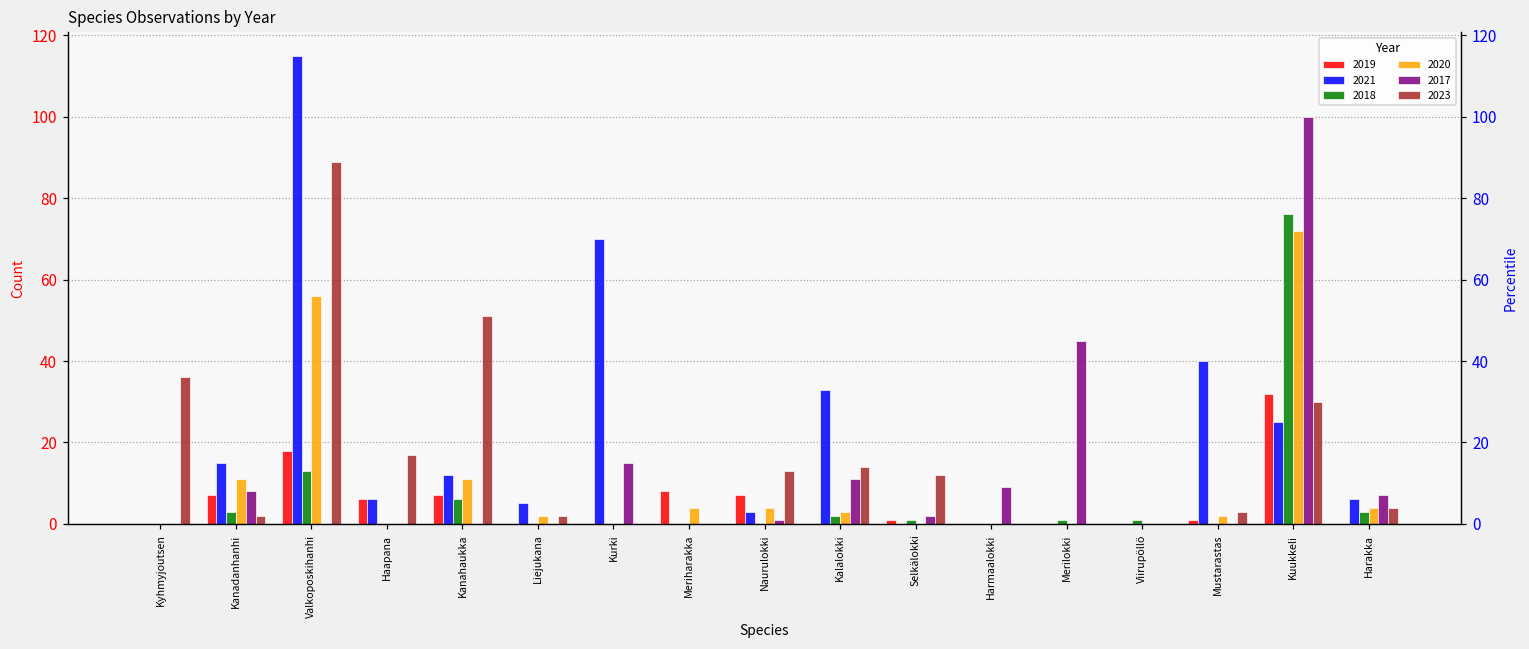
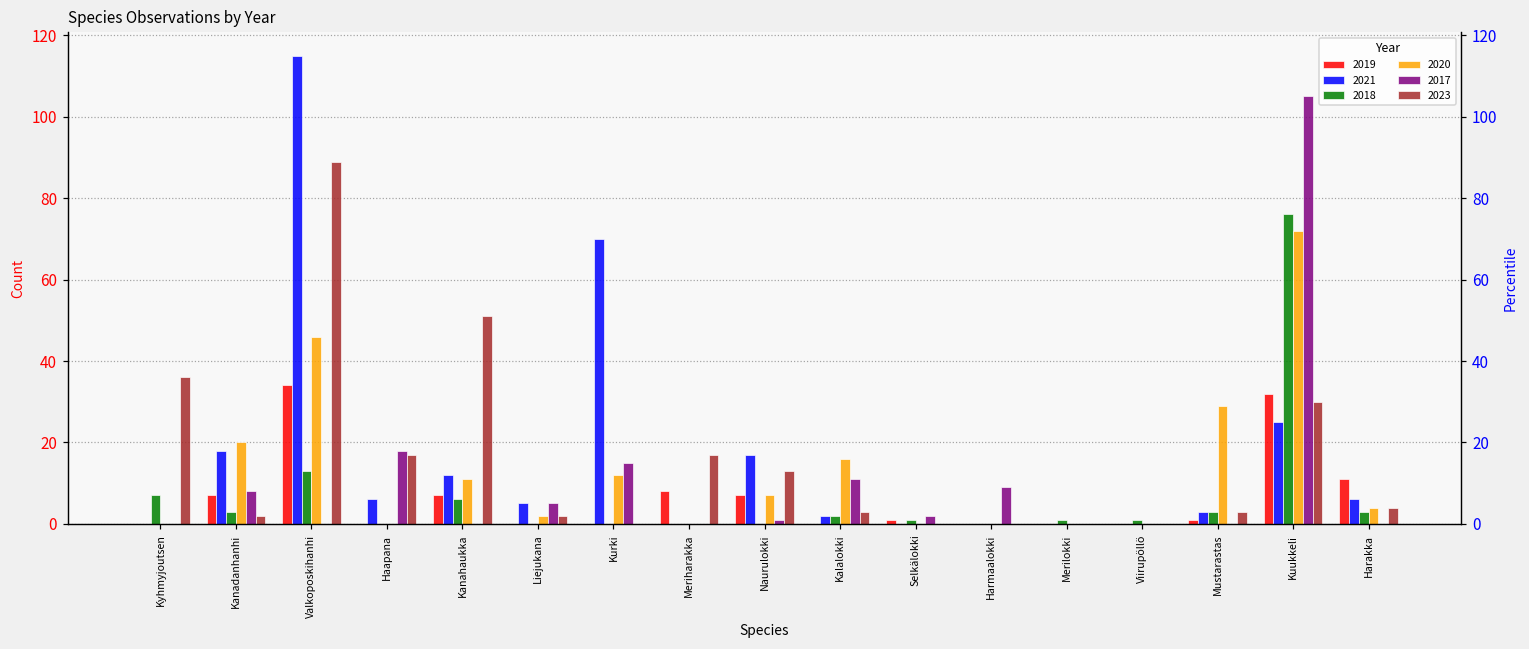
  {
    "2019": {
      "Kyhmyjoutsen": 0,
      "Kanadanhanhi": 7,
-     "Valkoposkihanhi": 18,
-     "Haapana": 6,
+     "Valkoposkihanhi": 34,
+     "Haapana": 0,
      "Kanahaukka": 7,
      "Liejukana": 0,
      "Kurki": 0,
      "Meriharakka": 8,
      "Naurulokki": 7,
      "Kalalokki": 0,
      "Selkälokki": 1,
      "Harmaalokki": 0,
      "Merilokki": 0,
      "Viirupöllö": 0,
      "Mustarastas": 1,
      "Kuukkeli": 32,
-     "Harakka": 0
+     "Harakka": 11
    },
    "2021": {
      "Kyhmyjoutsen": 0,
-     "Kanadanhanhi": 15,
+     "Kanadanhanhi": 18,
      "Valkoposkihanhi": 115,
      "Haapana": 6,
      "Kanahaukka": 12,
      "Liejukana": 5,
      "Kurki": 70,
      "Meriharakka": 0,
-     "Naurulokki": 3,
-     "Kalalokki": 33,
+     "Naurulokki": 17,
+     "Kalalokki": 2,
      "Selkälokki": 0,
      "Harmaalokki": 0,
      "Merilokki": 0,
      "Viirupöllö": 0,
-     "Mustarastas": 40,
+     "Mustarastas": 3,
      "Kuukkeli": 25,
      "Harakka": 6
    },
    "2018": {
-     "Kyhmyjoutsen": 0,
+     "Kyhmyjoutsen": 7,
      "Kanadanhanhi": 3,
      "Valkoposkihanhi": 13,
      "Haapana": 0,
      "Kanahaukka": 6,
      "Liejukana": 0,
      "Kurki": 0,
      "Meriharakka": 0,
      "Naurulokki": 0,
      "Kalalokki": 2,
      "Selkälokki": 1,
      "Harmaalokki": 0,
      "Merilokki": 1,
      "Viirupöllö": 1,
-     "Mustarastas": 0,
+     "Mustarastas": 3,
      "Kuukkeli": 76,
      "Harakka": 3
    },
    "2020": {
      "Kyhmyjoutsen": 0,
-     "Kanadanhanhi": 11,
-     "Valkoposkihanhi": 56,
+     "Kanadanhanhi": 20,
+     "Valkoposkihanhi": 46,
      "Haapana": 0,
      "Kanahaukka": 11,
      "Liejukana": 2,
-     "Kurki": 0,
-     "Meriharakka": 4,
-     "Naurulokki": 4,
-     "Kalalokki": 3,
+     "Kurki": 12,
+     "Meriharakka": 0,
+     "Naurulokki": 7,
+     "Kalalokki": 16,
      "Selkälokki": 0,
      "Harmaalokki": 0,
      "Merilokki": 0,
      "Viirupöllö": 0,
-     "Mustarastas": 2,
+     "Mustarastas": 29,
      "Kuukkeli": 72,
      "Harakka": 4
    },
    "2017": {
      "Kyhmyjoutsen": 0,
      "Kanadanhanhi": 8,
      "Valkoposkihanhi": 0,
-     "Haapana": 0,
+     "Haapana": 18,
      "Kanahaukka": 0,
-     "Liejukana": 0,
+     "Liejukana": 5,
      "Kurki": 15,
      "Meriharakka": 0,
      "Naurulokki": 1,
      "Kalalokki": 11,
      "Selkälokki": 2,
      "Harmaalokki": 9,
-     "Merilokki": 45,
+     "Merilokki": 0,
      "Viirupöllö": 0,
      "Mustarastas": 0,
-     "Kuukkeli": 100,
-     "Harakka": 7
+     "Kuukkeli": 105,
+     "Harakka": 0
    },
    "2023": {
      "Kyhmyjoutsen": 36,
      "Kanadanhanhi": 2,
      "Valkoposkihanhi": 89,
      "Haapana": 17,
      "Kanahaukka": 51,
      "Liejukana": 2,
      "Kurki": 0,
-     "Meriharakka": 0,
+     "Meriharakka": 17,
      "Naurulokki": 13,
-     "Kalalokki": 14,
-     "Selkälokki": 12,
+     "Kalalokki": 3,
+     "Selkälokki": 0,
      "Harmaalokki": 0,
      "Merilokki": 0,
      "Viirupöllö": 0,
      "Mustarastas": 3,
      "Kuukkeli": 30,
      "Harakka": 4
    }
  }
